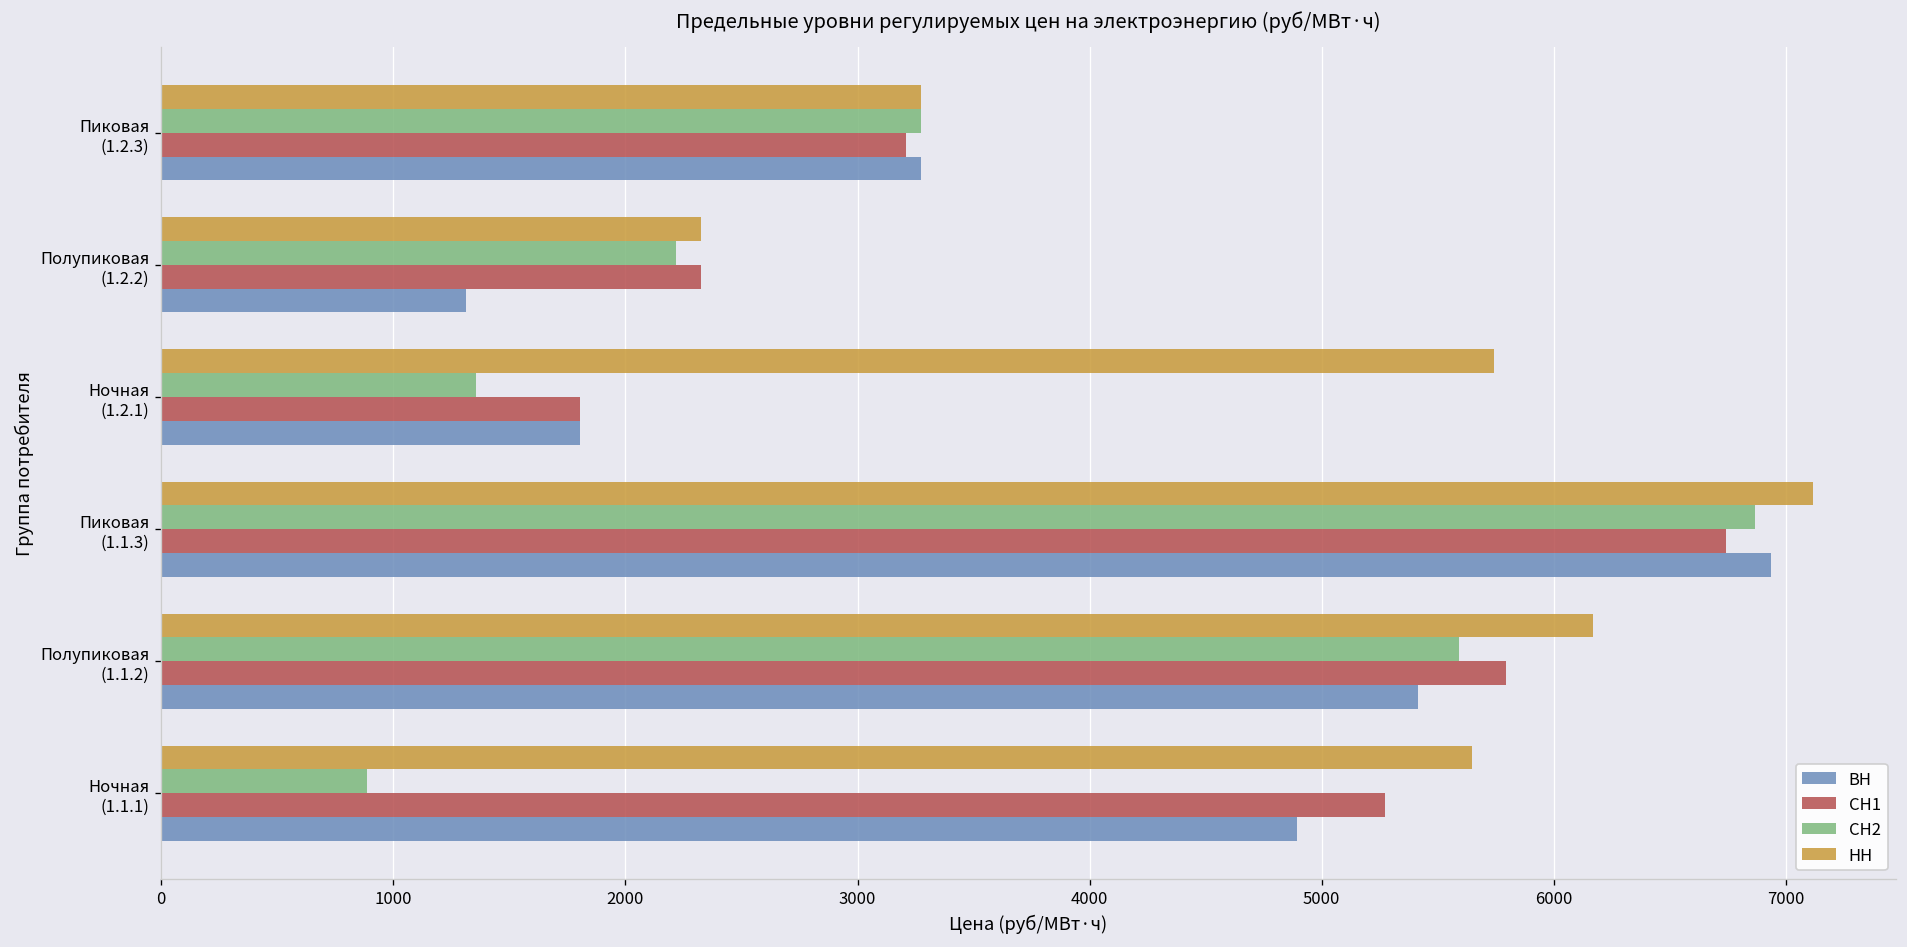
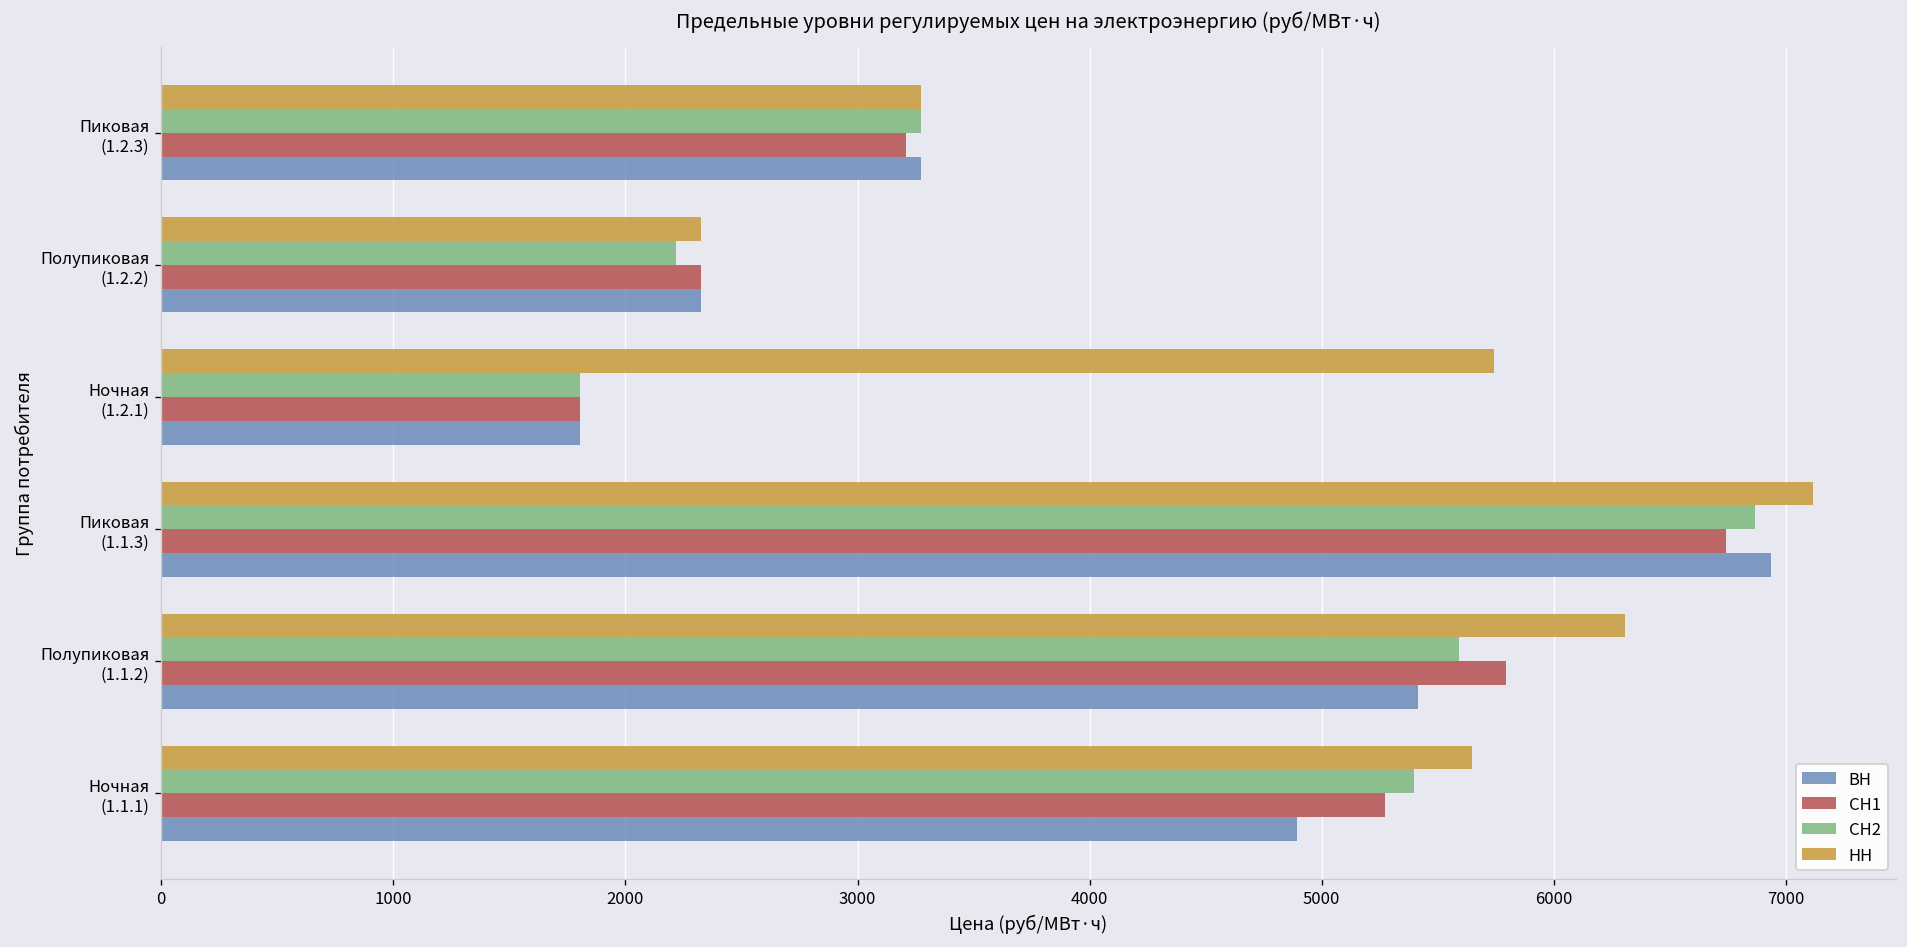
  {
    "ВН": {
      "Пиковая (1.2.3)": 3280,
-     "Полупиковая (1.2.2)": 1310,
+     "Полупиковая (1.2.2)": 2330,
      "Ночная (1.2.1)": 1800,
      "Пиковая (1.1.3)": 6930,
      "Полупиковая (1.1.2)": 5410,
      "Ночная (1.1.1)": 4890
    },
    "СН1": {
      "Пиковая (1.2.3)": 3210,
      "Полупиковая (1.2.2)": 2330,
      "Ночная (1.2.1)": 1800,
      "Пиковая (1.1.3)": 6740,
      "Полупиковая (1.1.2)": 5790,
      "Ночная (1.1.1)": 5270
    },
    "СН2": {
      "Пиковая (1.2.3)": 3280,
      "Полупиковая (1.2.2)": 2220,
-     "Ночная (1.2.1)": 1350,
+     "Ночная (1.2.1)": 1800,
      "Пиковая (1.1.3)": 6870,
      "Полупиковая (1.1.2)": 5590,
-     "Ночная (1.1.1)": 890
+     "Ночная (1.1.1)": 5400
    },
    "НН": {
      "Пиковая (1.2.3)": 3280,
      "Полупиковая (1.2.2)": 2330,
      "Ночная (1.2.1)": 5740,
      "Пиковая (1.1.3)": 7120,
-     "Полупиковая (1.1.2)": 6170,
+     "Полупиковая (1.1.2)": 6310,
      "Ночная (1.1.1)": 5650
    }
  }
